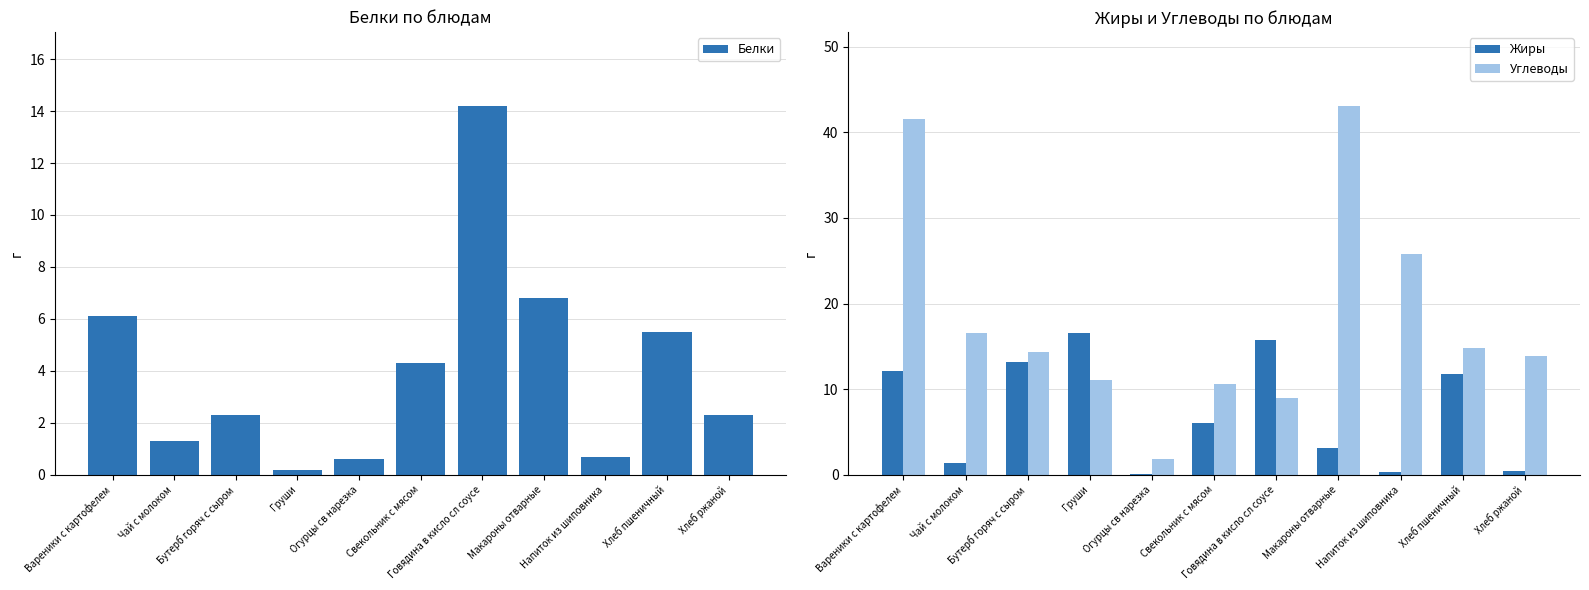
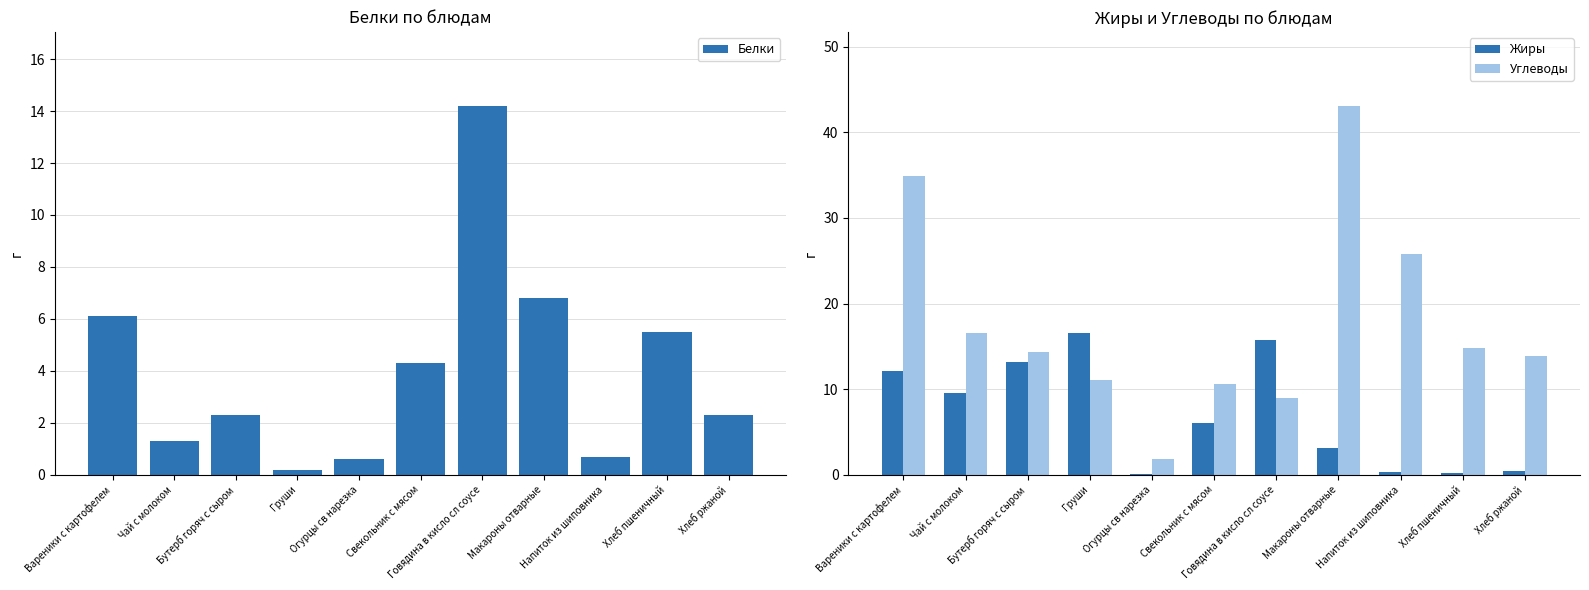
  {
    "Белки по блюдам": {
      "Вареники с картофелем": 6.1,
      "Чай с молоком": 1.3,
      "Бутерб горяч с сыром": 2.3,
      "Груши": 0.2,
      "Огурцы св нарезка": 0.6,
      "Свекольник с мясом": 4.3,
      "Говядина в кисло сл соусе": 14.2,
      "Макароны отварные": 6.8,
      "Напиток из шиповника": 0.7,
      "Хлеб пшеничный": 5.5,
      "Хлеб ржаной": 2.3
    },
    "Жиры и Углеводы по блюдам": {
      "Жиры": {
        "Вареники с картофелем": 12,
-       "Чай с молоком": 1,
+       "Чай с молоком": 10,
        "Бутерб горяч с сыром": 13,
        "Груши": 17,
        "Свекольник с мясом": 6,
        "Говядина в кисло сл соусе": 16,
        "Макароны отварные": 3,
        "Напиток из шиповника": 0,
-       "Хлеб пшеничный": 12,
+       "Хлеб пшеничный": 0,
        "Хлеб ржаной": 0
      },
      "Углеводы": {
-       "Вареники с картофелем": 42,
+       "Вареники с картофелем": 35,
        "Чай с молоком": 17,
        "Бутерб горяч с сыром": 14,
        "Груши": 11,
        "Огурцы св нарезка": 2,
        "Свекольник с мясом": 11,
        "Говядина в кисло сл соусе": 9,
        "Макароны отварные": 43,
        "Напиток из шиповника": 26,
        "Хлеб пшеничный": 15,
        "Хлеб ржаной": 14
      }
    }
  }
